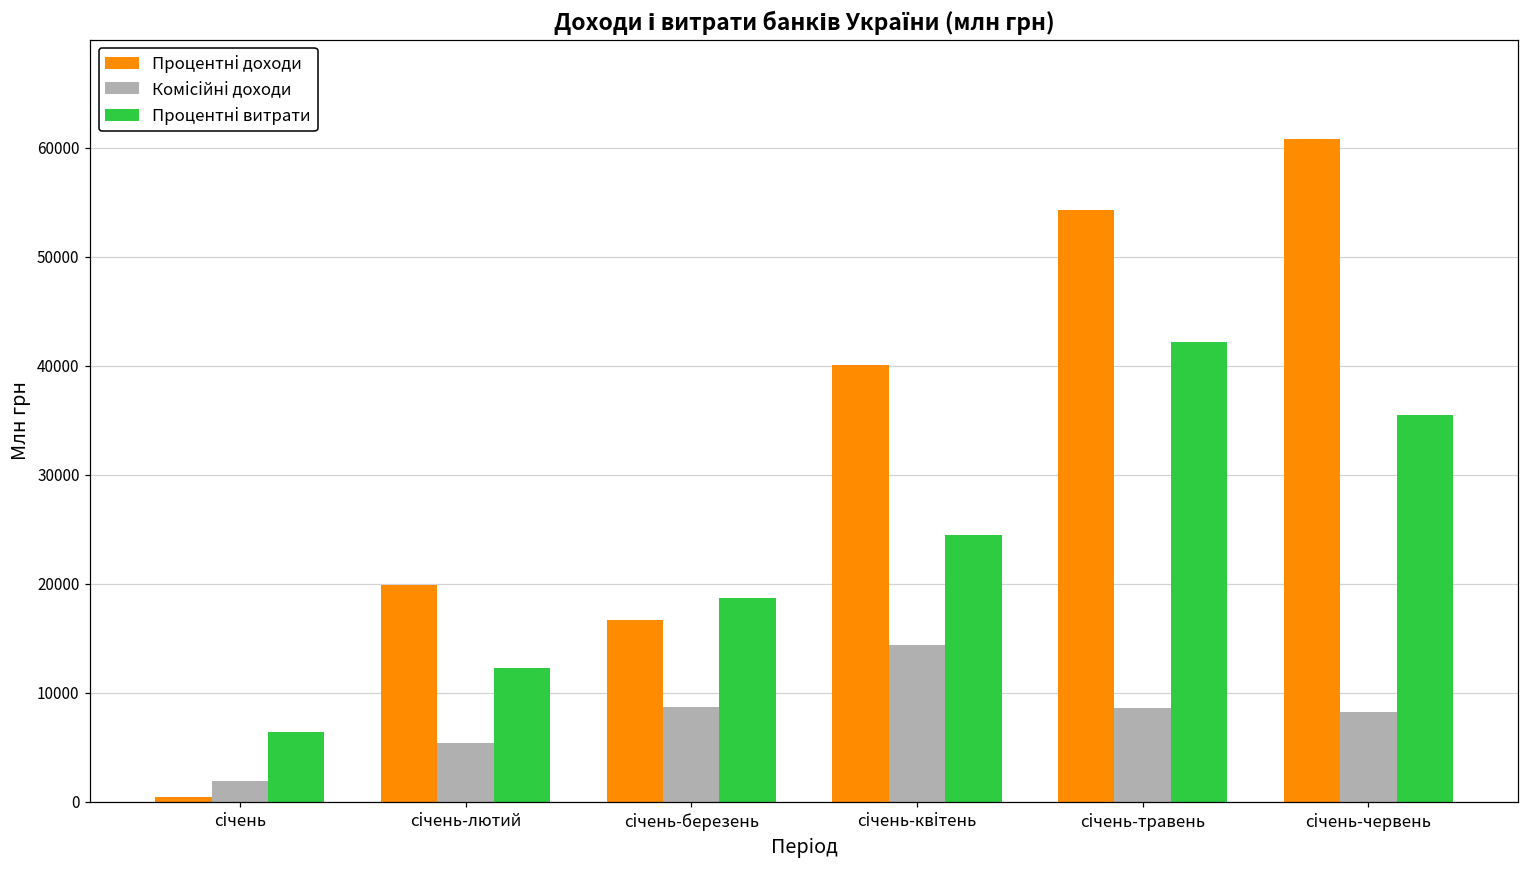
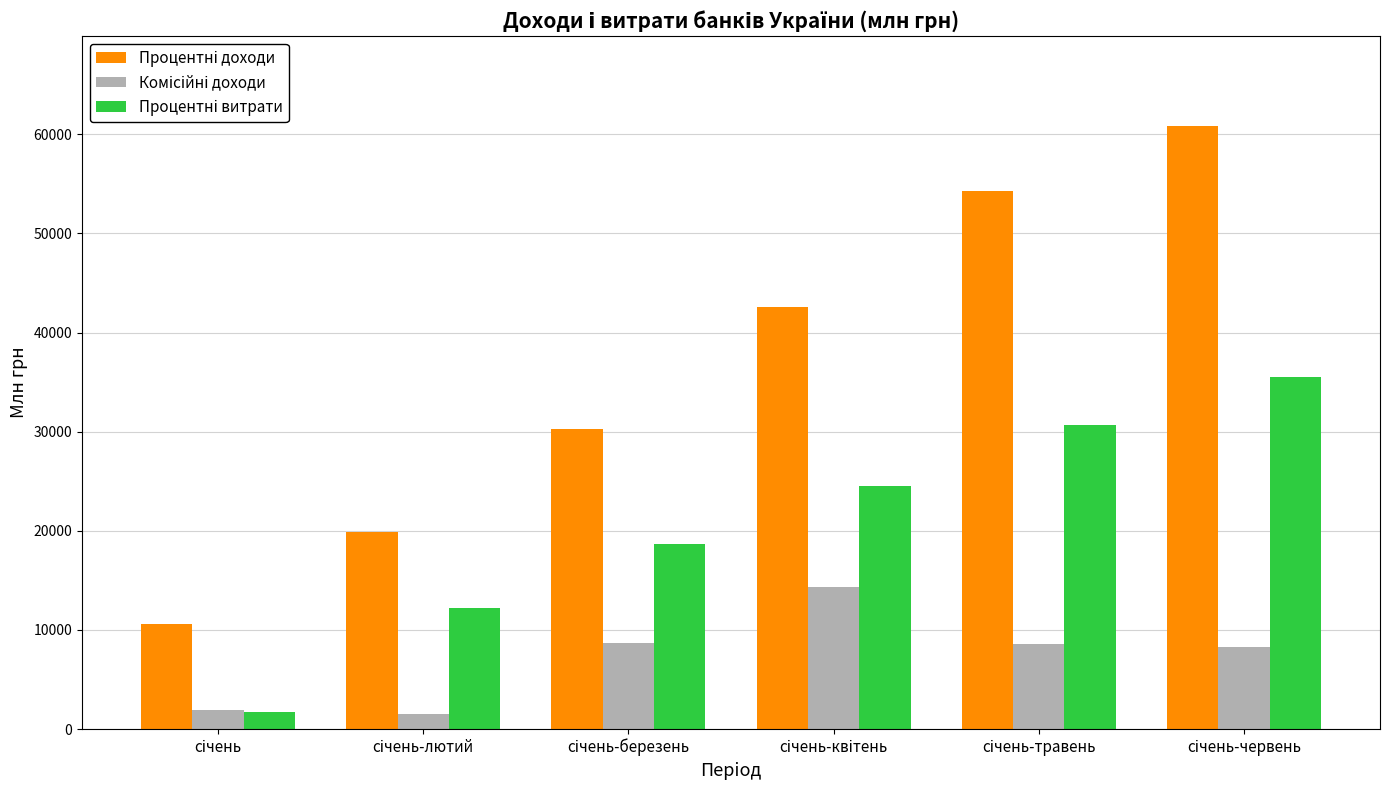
  {
    "Процентні доходи": {
-     "січень": 0,
+     "січень": 11000,
      "січень-лютий": 20000,
-     "січень-березень": 17000,
-     "січень-квітень": 40000,
+     "січень-березень": 30000,
+     "січень-квітень": 43000,
      "січень-травень": 54000,
      "січень-червень": 61000
    },
    "Комісійні доходи": {
      "січень": 2000,
-     "січень-лютий": 5000,
+     "січень-лютий": 2000,
      "січень-березень": 9000,
      "січень-квітень": 14000,
      "січень-травень": 9000,
      "січень-червень": 8000
    },
    "Процентні витрати": {
-     "січень": 6000,
+     "січень": 2000,
      "січень-лютий": 12000,
      "січень-березень": 19000,
      "січень-квітень": 25000,
-     "січень-травень": 42000,
+     "січень-травень": 31000,
      "січень-червень": 35000
    }
  }
